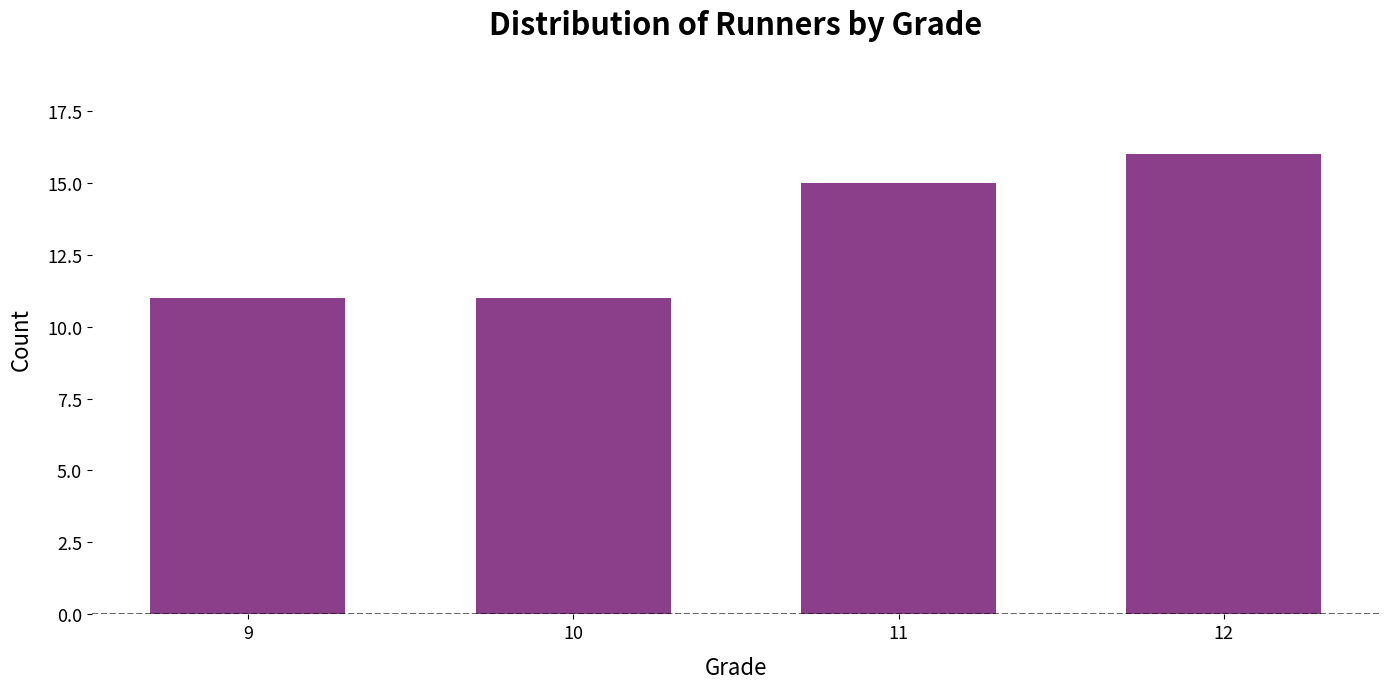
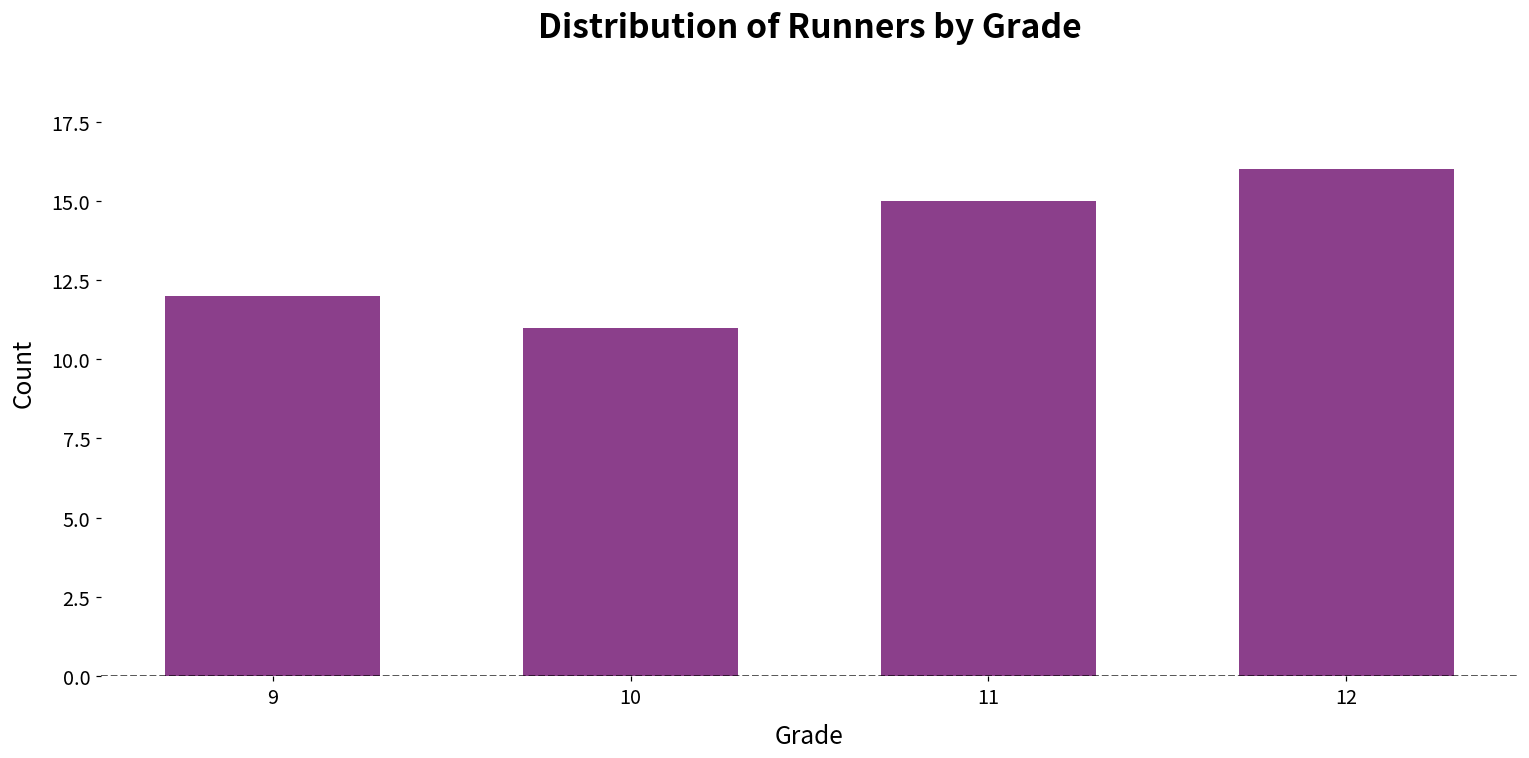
  {
-   "9": 11,
+   "9": 12,
    "10": 11,
    "11": 15,
    "12": 16
  }
